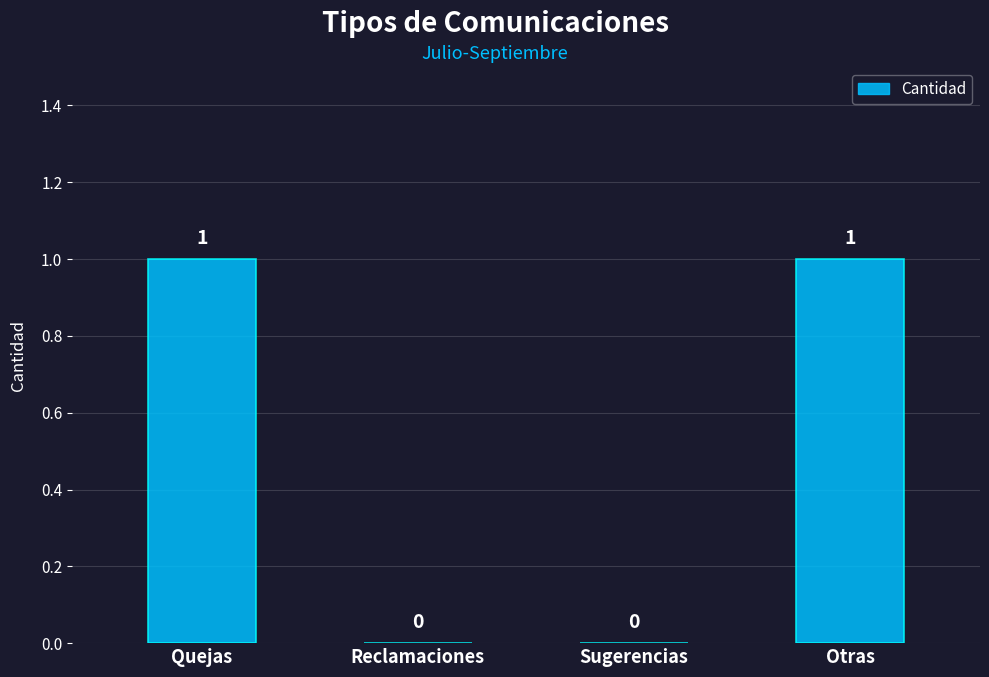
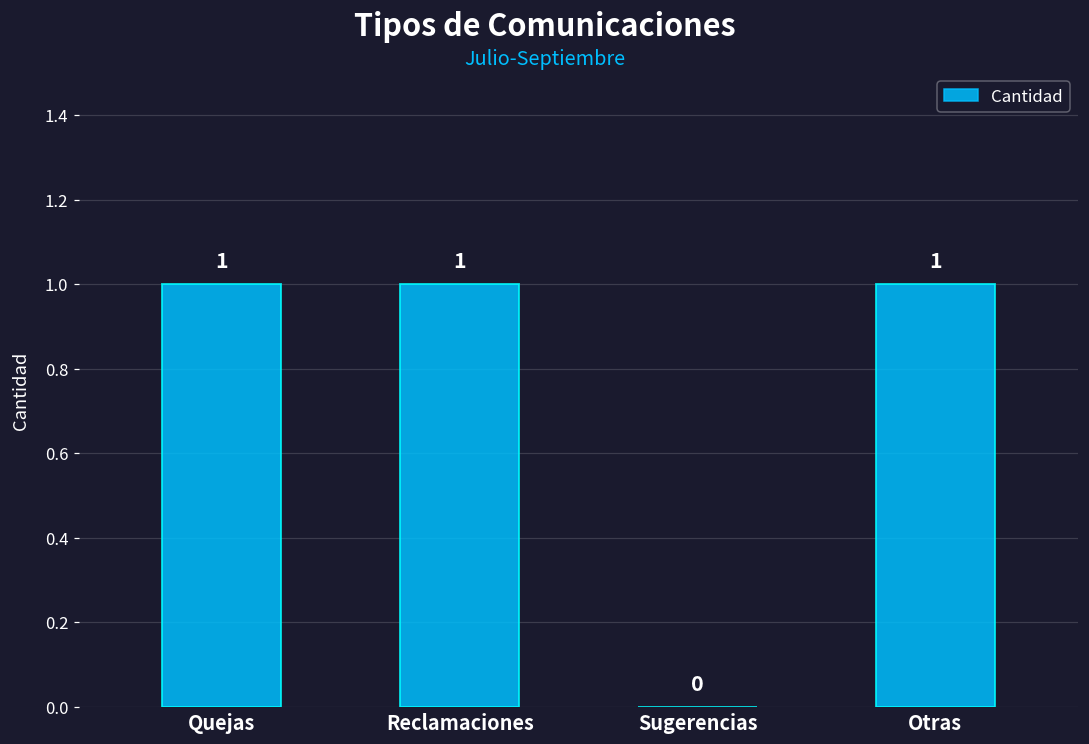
  {
    "Quejas": 1,
-   "Reclamaciones": 0,
+   "Reclamaciones": 1,
    "Sugerencias": 0,
    "Otras": 1
  }
